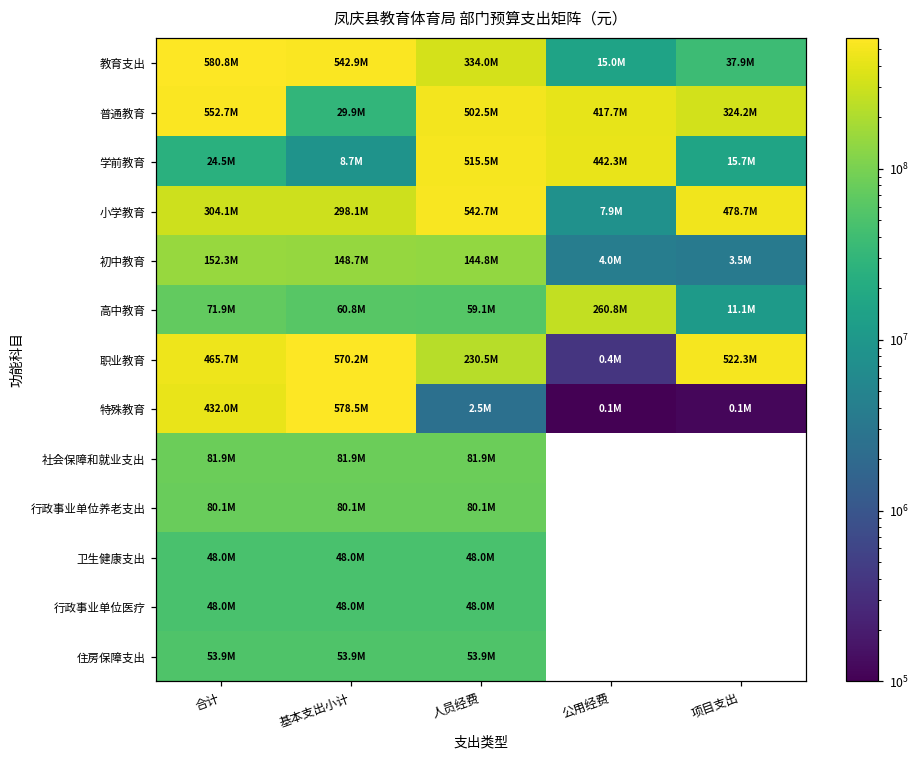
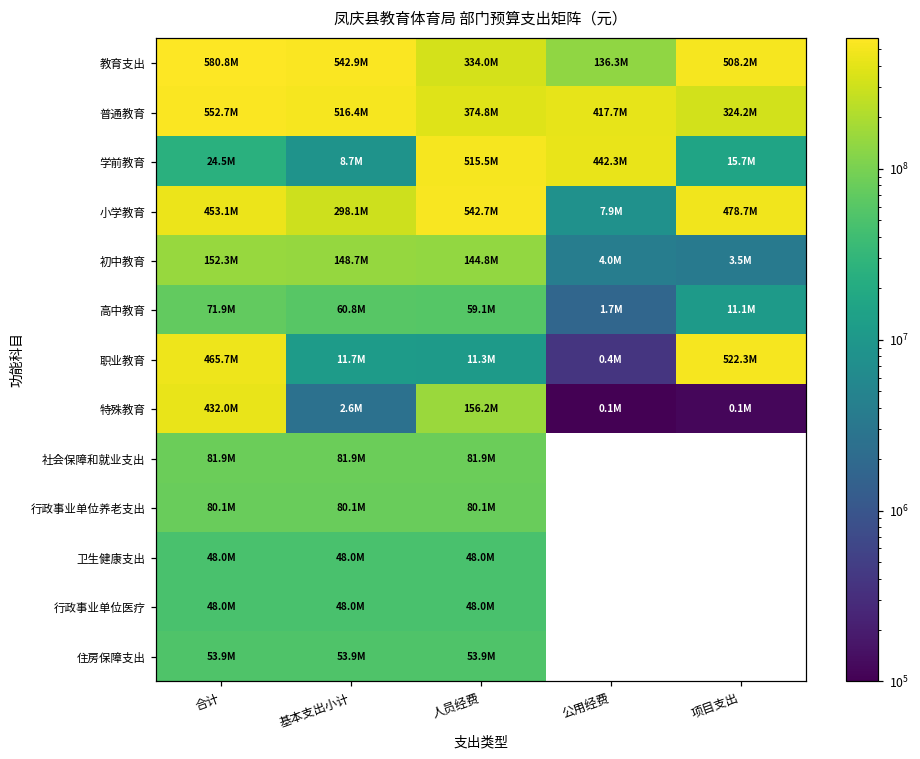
  {
    "教育支出": {
      "合计": "580.8M",
      "基本支出小计": "542.9M",
      "人员经费": "334.0M",
-     "公用经费": "15.0M",
-     "项目支出": "37.9M"
+     "公用经费": "136.3M",
+     "项目支出": "508.2M"
    },
    "普通教育": {
      "合计": "552.7M",
-     "基本支出小计": "29.9M",
-     "人员经费": "502.5M",
+     "基本支出小计": "516.4M",
+     "人员经费": "374.8M",
      "公用经费": "417.7M",
      "项目支出": "324.2M"
    },
    "学前教育": {
      "合计": "24.5M",
      "基本支出小计": "8.7M",
      "人员经费": "515.5M",
      "公用经费": "442.3M",
      "项目支出": "15.7M"
    },
    "小学教育": {
-     "合计": "304.1M",
+     "合计": "453.1M",
      "基本支出小计": "298.1M",
      "人员经费": "542.7M",
      "公用经费": "7.9M",
      "项目支出": "478.7M"
    },
    "初中教育": {
      "合计": "152.3M",
      "基本支出小计": "148.7M",
      "人员经费": "144.8M",
      "公用经费": "4.0M",
      "项目支出": "3.5M"
    },
    "高中教育": {
      "合计": "71.9M",
      "基本支出小计": "60.8M",
      "人员经费": "59.1M",
-     "公用经费": "260.8M",
+     "公用经费": "1.7M",
      "项目支出": "11.1M"
    },
    "职业教育": {
      "合计": "465.7M",
-     "基本支出小计": "570.2M",
-     "人员经费": "230.5M",
+     "基本支出小计": "11.7M",
+     "人员经费": "11.3M",
      "公用经费": "0.4M",
      "项目支出": "522.3M"
    },
    "特殊教育": {
      "合计": "432.0M",
-     "基本支出小计": "578.5M",
-     "人员经费": "2.5M",
+     "基本支出小计": "2.6M",
+     "人员经费": "156.2M",
      "公用经费": "0.1M",
      "项目支出": "0.1M"
    },
    "社会保障和就业支出": {
      "合计": "81.9M",
      "基本支出小计": "81.9M",
      "人员经费": "81.9M"
    },
    "行政事业单位养老支出": {
      "合计": "80.1M",
      "基本支出小计": "80.1M",
      "人员经费": "80.1M"
    },
    "卫生健康支出": {
      "合计": "48.0M",
      "基本支出小计": "48.0M",
      "人员经费": "48.0M"
    },
    "行政事业单位医疗": {
      "合计": "48.0M",
      "基本支出小计": "48.0M",
      "人员经费": "48.0M"
    },
    "住房保障支出": {
      "合计": "53.9M",
      "基本支出小计": "53.9M",
      "人员经费": "53.9M"
    }
  }
